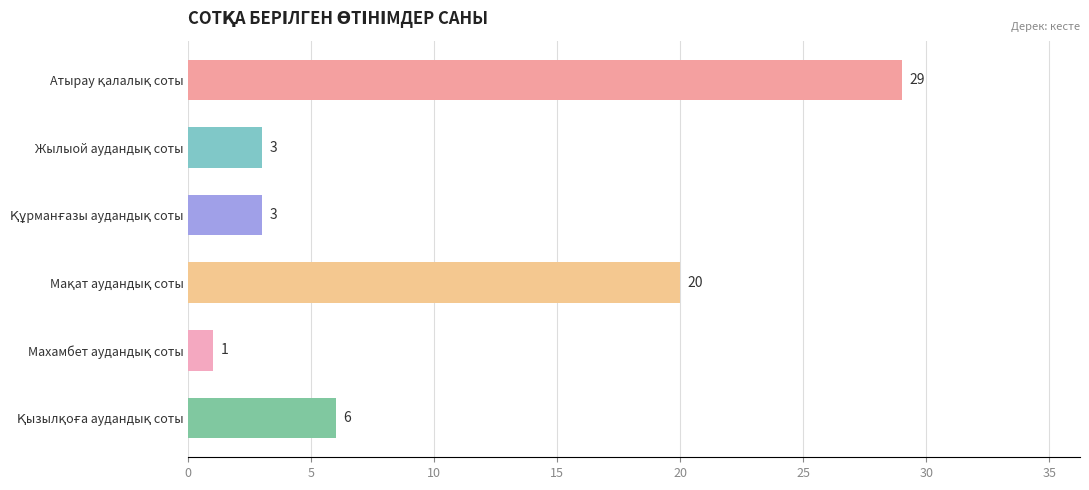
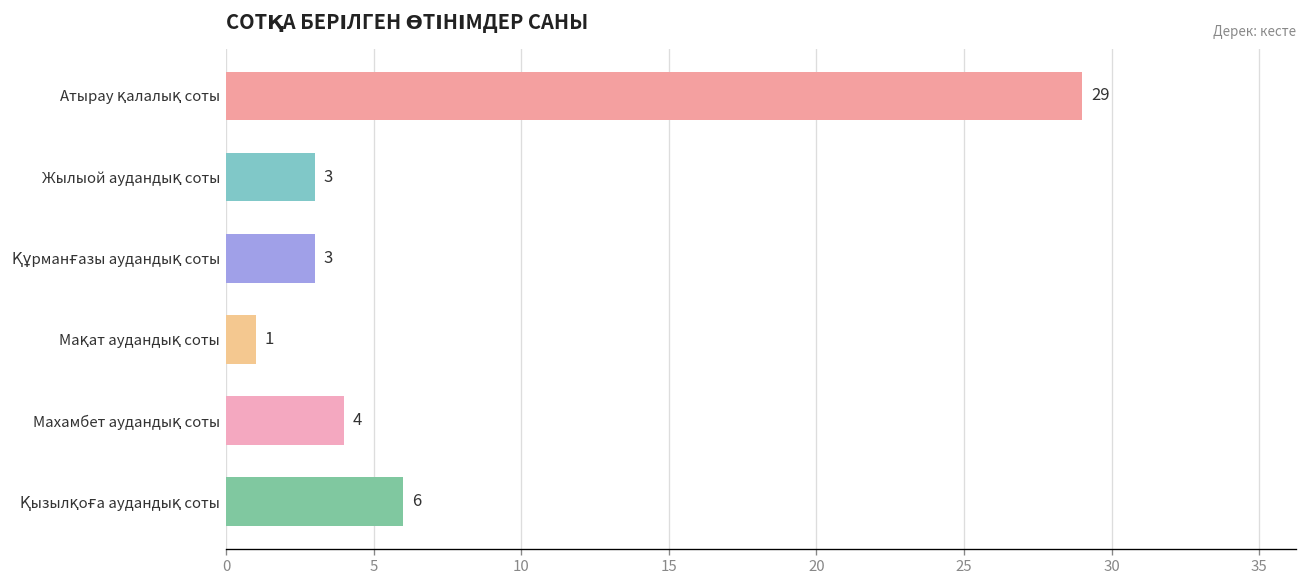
  {
    "Атырау қалалық соты": 29,
    "Жылыой аудандық соты": 3,
    "Құрманғазы аудандық соты": 3,
-   "Мақат аудандық соты": 20,
-   "Махамбет аудандық соты": 1,
+   "Мақат аудандық соты": 1,
+   "Махамбет аудандық соты": 4,
    "Қызылқоға аудандық соты": 6
  }
